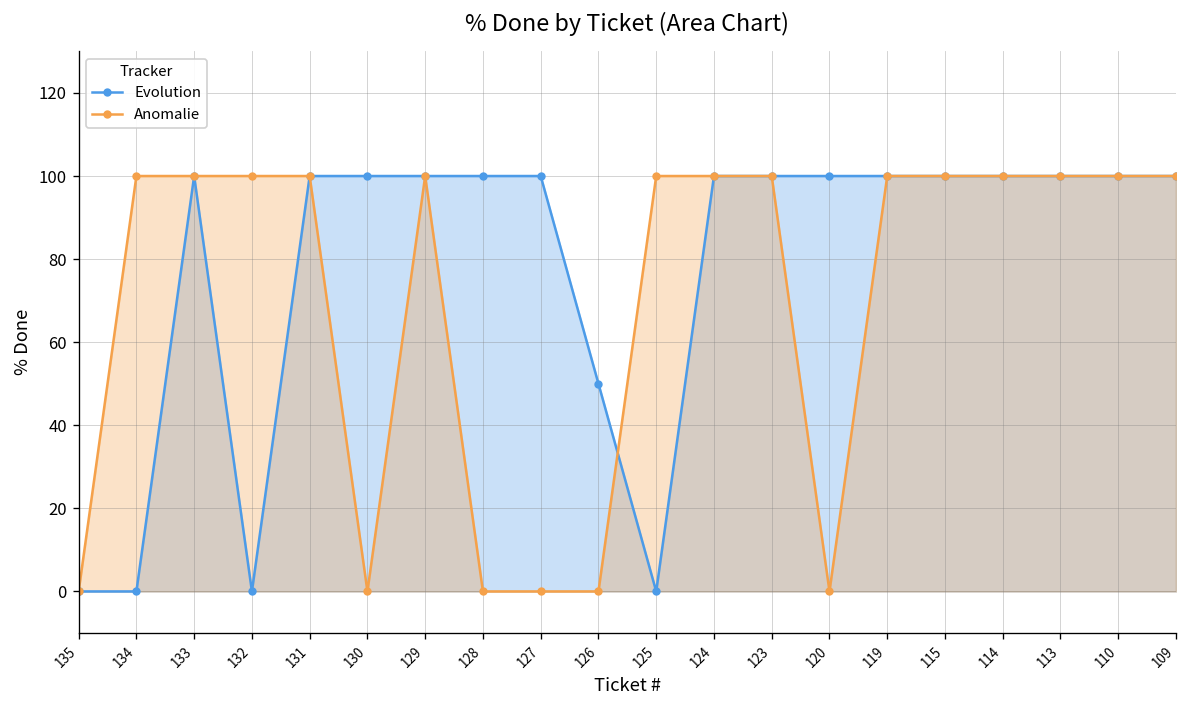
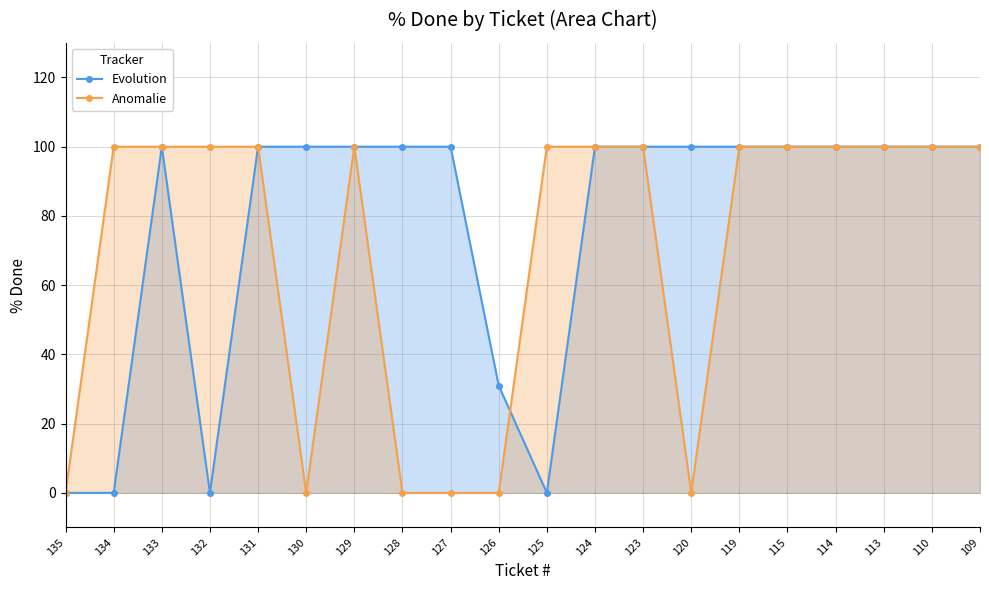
  {
    "Evolution": {
      "134": 0,
      "132": 0,
      "130": 100,
      "128": 100,
      "127": 100,
-     "126": 50,
+     "126": 31,
      "125": 0,
      "120": 100
    },
    "Anomalie": {
      "134": 100,
      "132": 100,
      "130": 0,
      "128": 0,
      "127": 0,
      "126": 0,
      "125": 100,
      "120": 0
    }
  }
